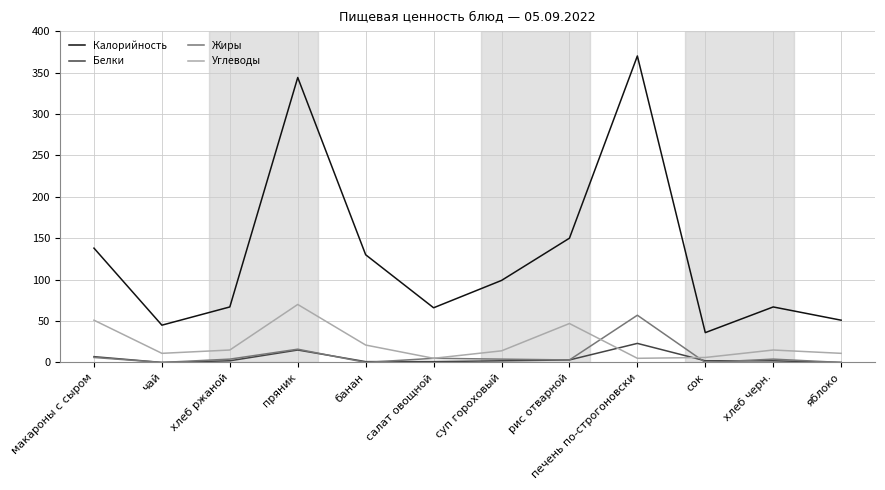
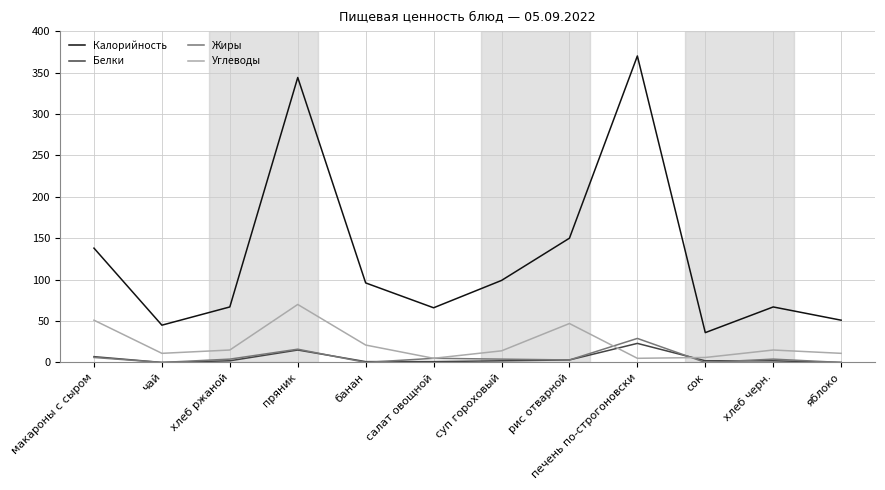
  {
    "Калорийность": {
      "макароны с сыром": 140,
      "чай": 50,
      "хлеб ржаной": 70,
      "пряник": 340,
-     "банан": 130,
+     "банан": 100,
      "салат овощной": 70,
      "суп гороховый": 100,
      "рис отварной": 150,
      "печень по-строгоновски": 370,
      "сок": 40,
      "хлеб черн.": 70,
      "яблоко": 50
    },
    "Белки": {
      "салат овощной": 0,
      "печень по-строгоновски": 20
    },
    "Жиры": {
-     "печень по-строгоновски": 60
+     "печень по-строгоновски": 30
    },
    "Углеводы": {
      "макароны с сыром": 50,
      "чай": 10,
      "хлеб ржаной": 20,
      "пряник": 70,
      "банан": 20,
      "суп гороховый": 10,
      "рис отварной": 50,
      "печень по-строгоновски": 10,
      "сок": 10,
      "хлеб черн.": 20,
      "яблоко": 10
    }
  }
